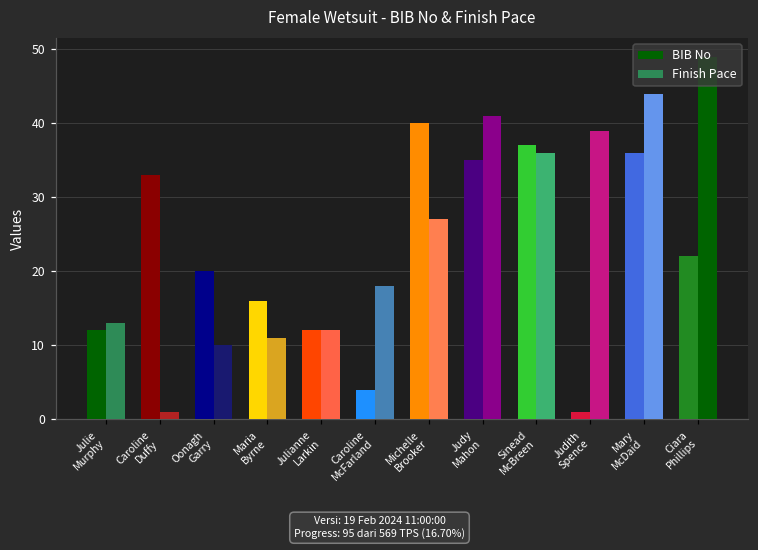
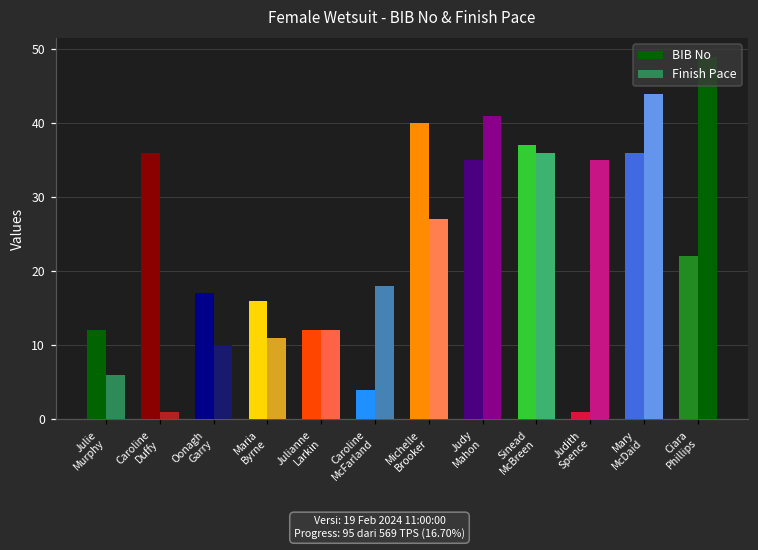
  {
    "BIB No": {
      "Julie Murphy": 12,
-     "Caroline Duffy": 33,
-     "Oonagh Garry": 20,
+     "Caroline Duffy": 36,
+     "Oonagh Garry": 17,
      "Maria Byrne": 16,
      "Julianne Larkin": 12,
      "Caroline McFarland": 4,
      "Michelle Brooker": 40,
      "Judy Mahon": 35,
      "Sinead McBreen": 37,
      "Judith Spence": 1,
      "Mary McDaid": 36,
      "Ciara Phillips": 22
    },
    "Finish Pace": {
-     "Julie Murphy": 13,
+     "Julie Murphy": 6,
      "Caroline Duffy": 1,
      "Oonagh Garry": 10,
      "Maria Byrne": 11,
      "Julianne Larkin": 12,
      "Caroline McFarland": 18,
      "Michelle Brooker": 27,
      "Judy Mahon": 41,
      "Sinead McBreen": 36,
-     "Judith Spence": 39,
+     "Judith Spence": 35,
      "Mary McDaid": 44
    }
  }
